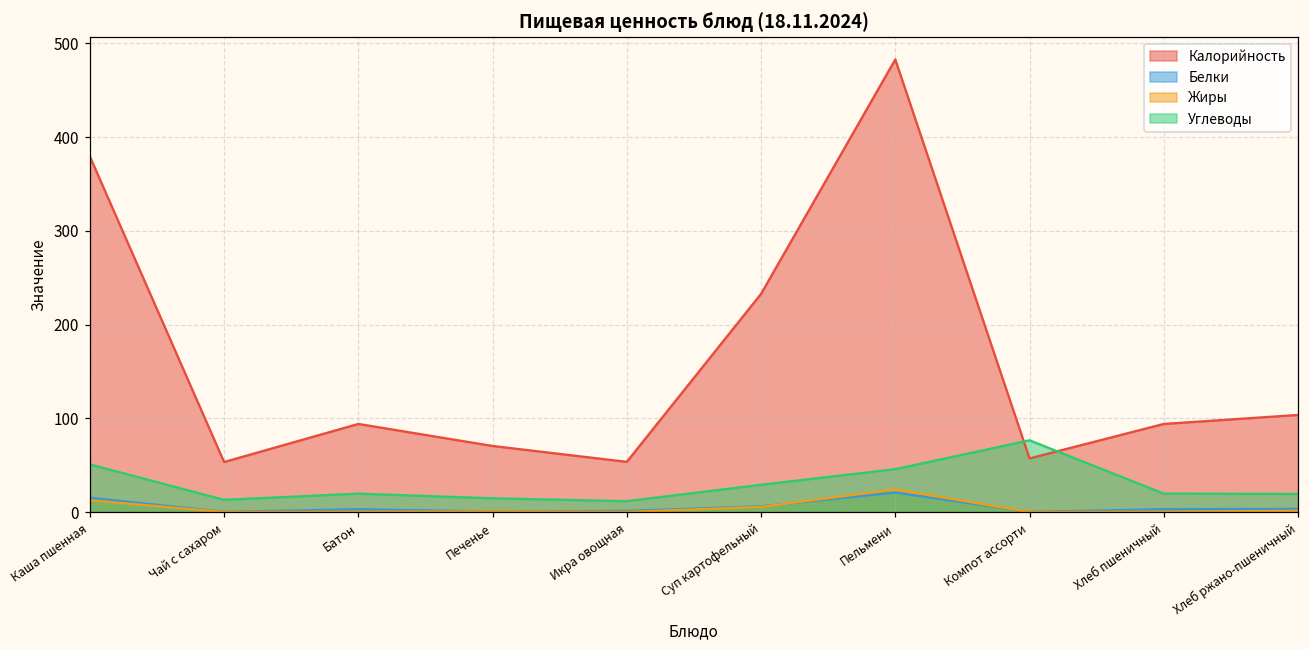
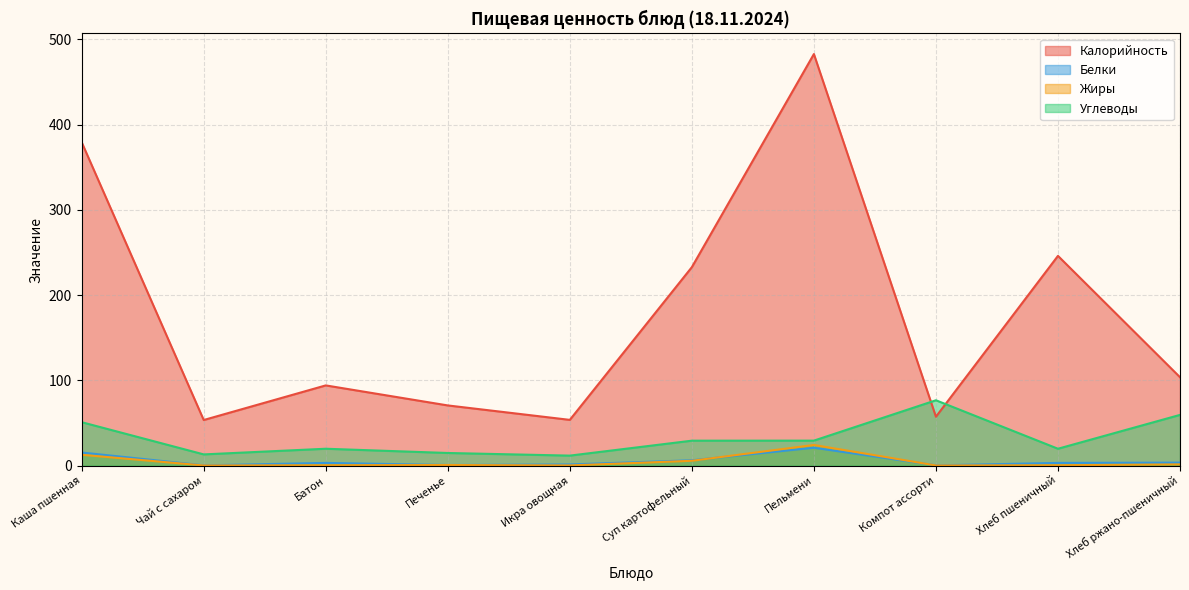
  {
    "Калорийность": {
      "Каша пшенная": 380,
      "Чай с сахаром": 50,
      "Батон": 90,
      "Печенье": 70,
      "Икра овощная": 50,
      "Суп картофельный": 230,
      "Пельмени": 480,
      "Компот ассорти": 60,
-     "Хлеб пшеничный": 90,
+     "Хлеб пшеничный": 250,
      "Хлеб ржано-пшеничный": 100
    },
    "Белки": {
      "Пельмени": 20
    },
    "Жиры": {
      "Пельмени": 20
    },
    "Углеводы": {
      "Каша пшенная": 50,
      "Чай с сахаром": 10,
      "Батон": 20,
      "Печенье": 10,
      "Икра овощная": 10,
      "Суп картофельный": 30,
-     "Пельмени": 50,
+     "Пельмени": 30,
      "Компот ассорти": 80,
      "Хлеб пшеничный": 20,
-     "Хлеб ржано-пшеничный": 20
+     "Хлеб ржано-пшеничный": 60
    }
  }
